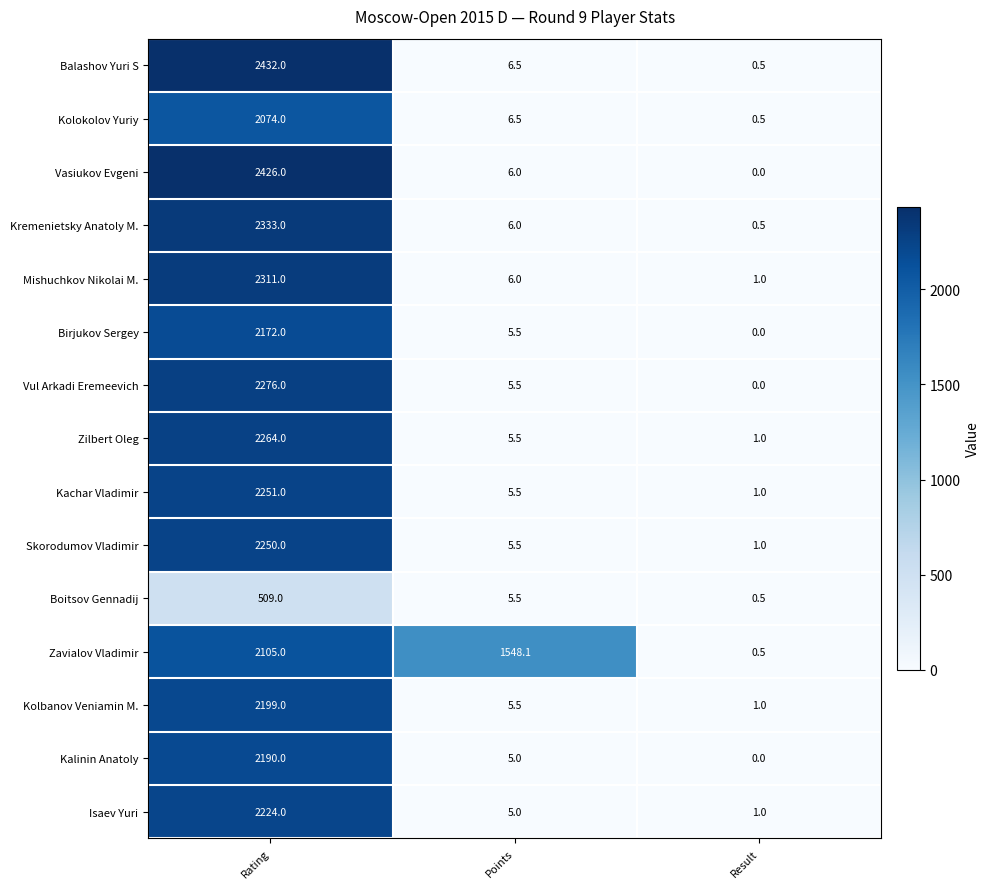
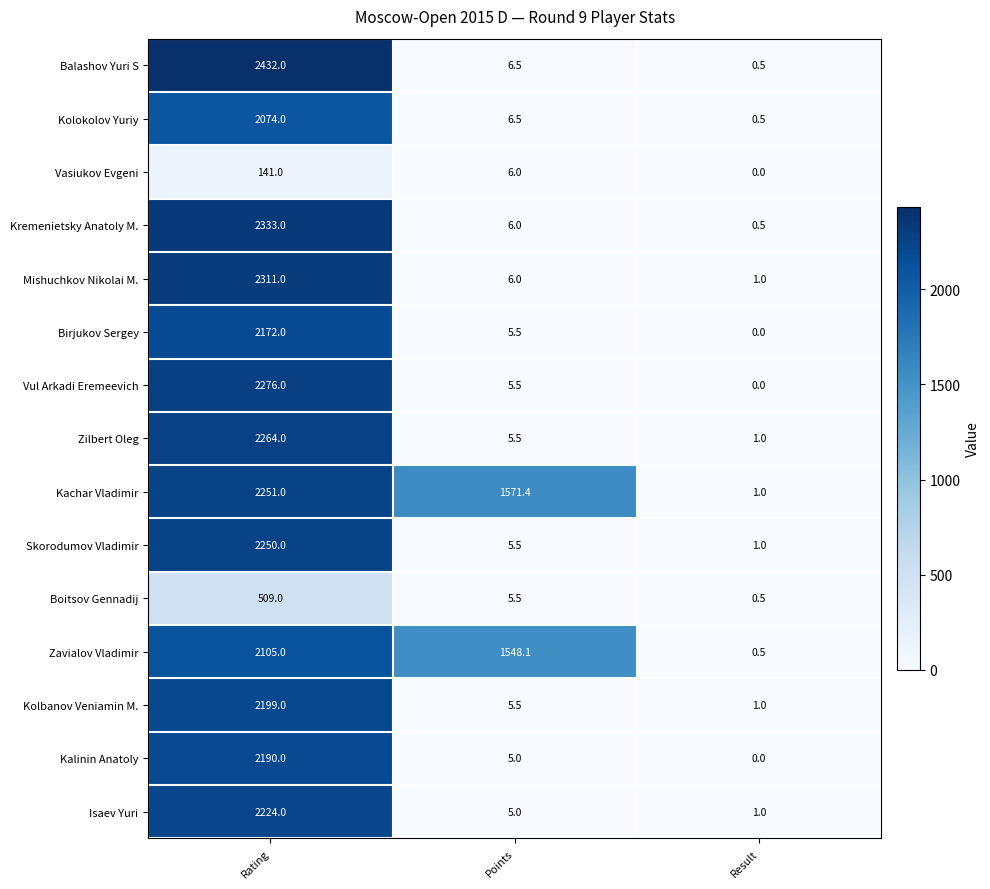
  {
    "Balashov Yuri S": {
      "Rating": 2432.0,
      "Points": 6.5,
      "Result": 0.5
    },
    "Kolokolov Yuriy": {
      "Rating": 2074.0,
      "Points": 6.5,
      "Result": 0.5
    },
    "Vasiukov Evgeni": {
-     "Rating": 2426.0,
+     "Rating": 141.0,
      "Points": 6.0,
      "Result": 0.0
    },
    "Kremenietsky Anatoly M.": {
      "Rating": 2333.0,
      "Points": 6.0,
      "Result": 0.5
    },
    "Mishuchkov Nikolai M.": {
      "Rating": 2311.0,
      "Points": 6.0,
      "Result": 1.0
    },
    "Birjukov Sergey": {
      "Rating": 2172.0,
      "Points": 5.5,
      "Result": 0.0
    },
    "Vul Arkadi Eremeevich": {
      "Rating": 2276.0,
      "Points": 5.5,
      "Result": 0.0
    },
    "Zilbert Oleg": {
      "Rating": 2264.0,
      "Points": 5.5,
      "Result": 1.0
    },
    "Kachar Vladimir": {
      "Rating": 2251.0,
-     "Points": 5.5,
+     "Points": 1571.4,
      "Result": 1.0
    },
    "Skorodumov Vladimir": {
      "Rating": 2250.0,
      "Points": 5.5,
      "Result": 1.0
    },
    "Boitsov Gennadij": {
      "Rating": 509.0,
      "Points": 5.5,
      "Result": 0.5
    },
    "Zavialov Vladimir": {
      "Rating": 2105.0,
      "Points": 1548.1,
      "Result": 0.5
    },
    "Kolbanov Veniamin M.": {
      "Rating": 2199.0,
      "Points": 5.5,
      "Result": 1.0
    },
    "Kalinin Anatoly": {
      "Rating": 2190.0,
      "Points": 5.0,
      "Result": 0.0
    },
    "Isaev Yuri": {
      "Rating": 2224.0,
      "Points": 5.0,
      "Result": 1.0
    }
  }
